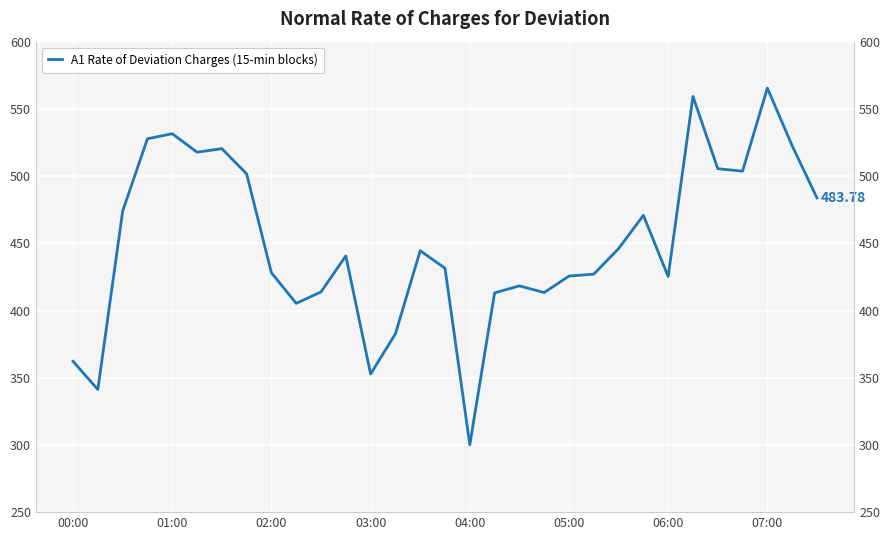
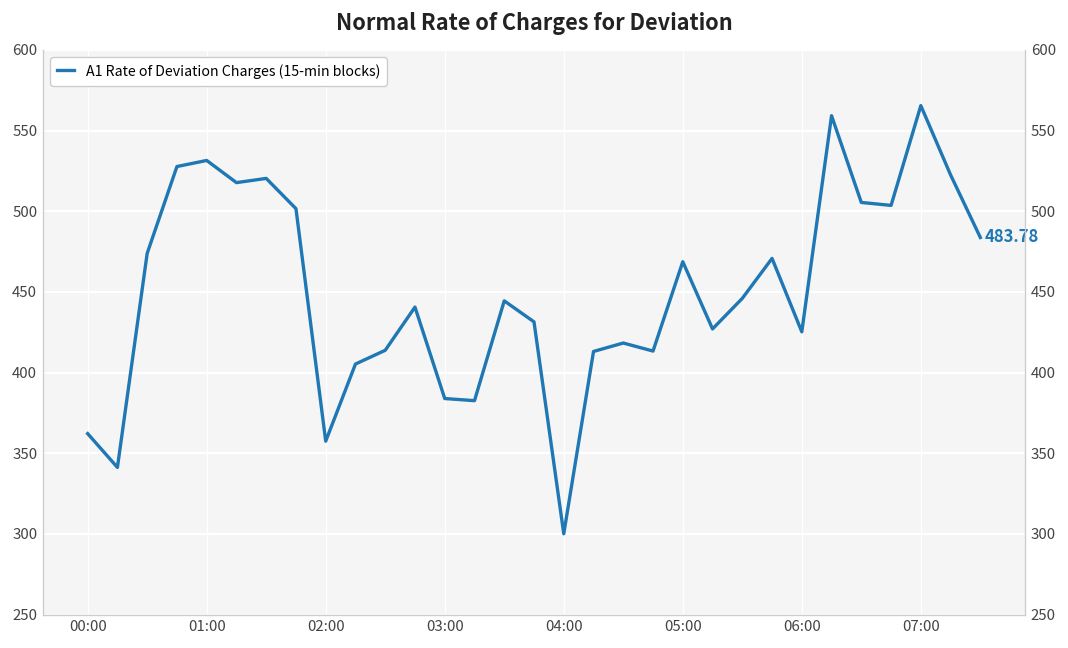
  {
    "00:00": 362,
    "01:00": 532,
-   "02:00": 428,
-   "03:00": 353,
+   "02:00": 357,
+   "03:00": 384,
    "04:00": 300,
-   "05:00": 426,
+   "05:00": 469,
    "06:00": 425,
    "07:00": 566
  }
